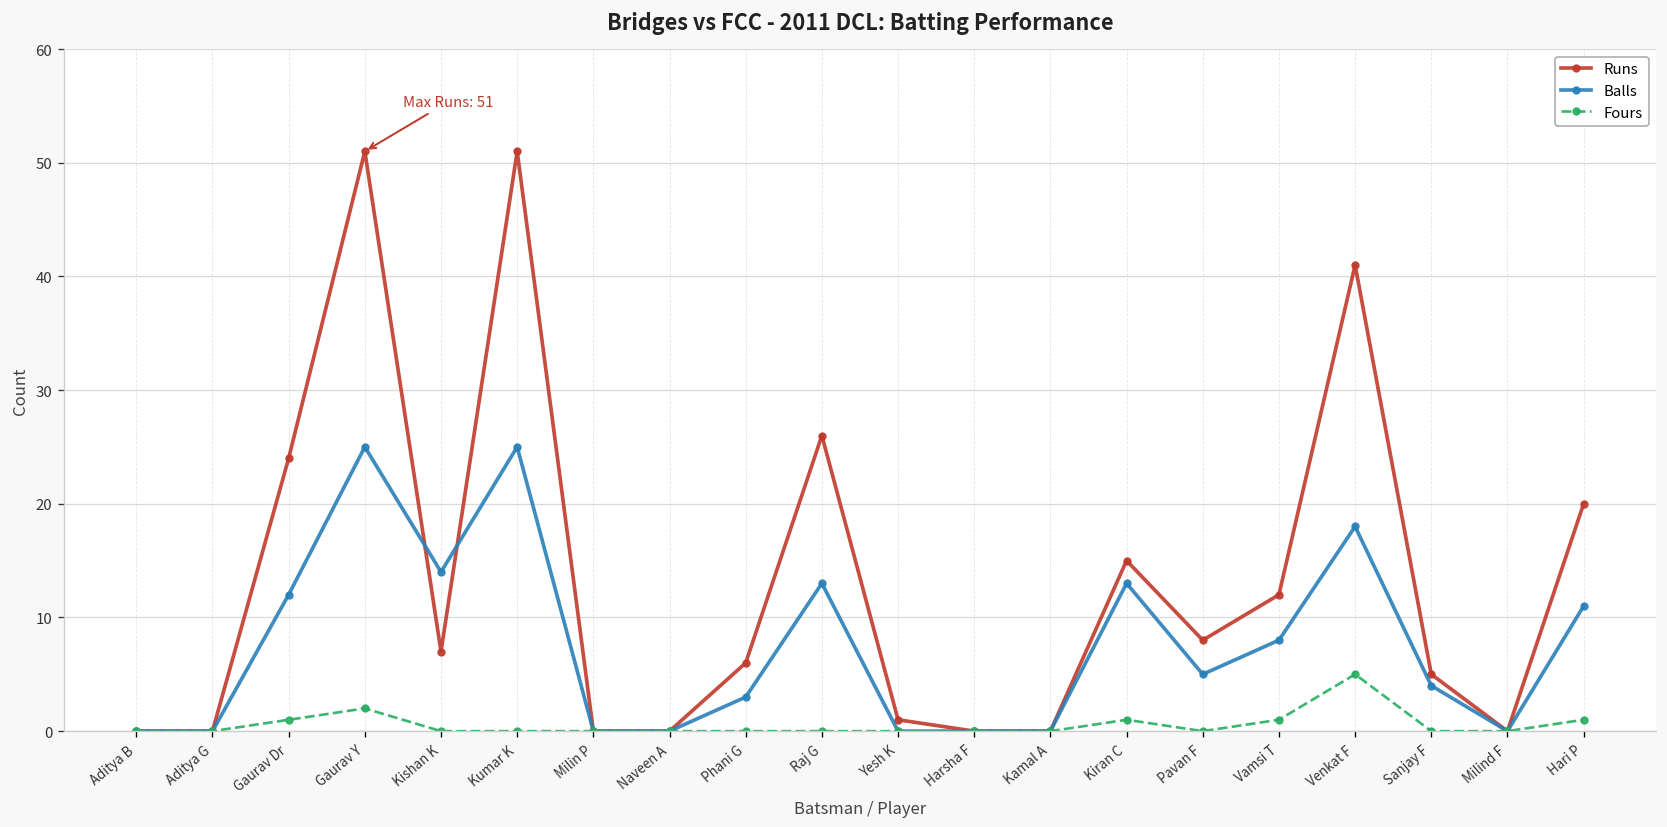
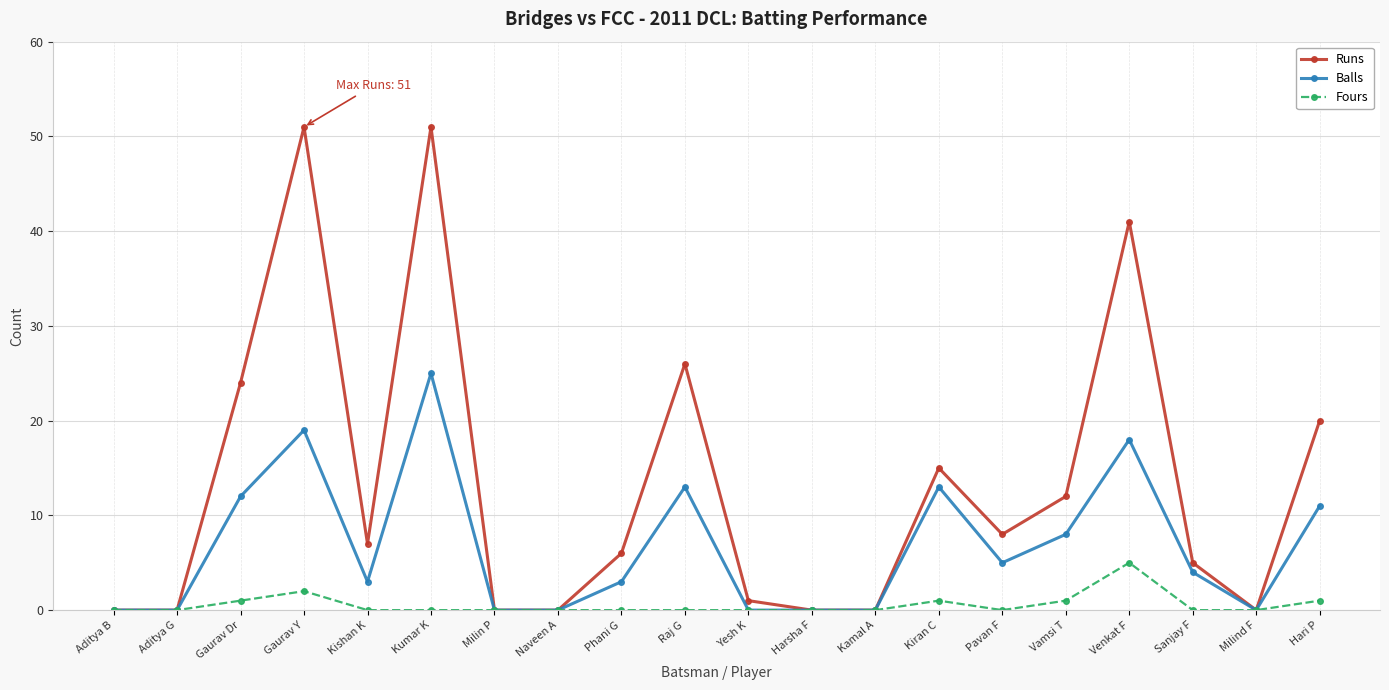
  {
    "Runs": {
      "Gaurav Y": 51
    },
    "Balls": {
      "Gaurav Dr": 12,
-     "Gaurav Y": 25,
-     "Kishan K": 14,
+     "Gaurav Y": 19,
+     "Kishan K": 3,
      "Kumar K": 25,
      "Phani G": 3,
      "Raj G": 13,
      "Kiran C": 13,
      "Pavan F": 5,
      "Vamsi T": 8,
      "Venkat F": 18,
      "Sanjay F": 4,
      "Hari P": 11
    },
    "Fours": {
      "Gaurav Dr": 1,
      "Gaurav Y": 2,
      "Kishan K": 0,
      "Kumar K": 0,
      "Phani G": 0,
      "Raj G": 0,
      "Kiran C": 1,
      "Pavan F": 0,
      "Vamsi T": 1,
      "Venkat F": 5,
      "Sanjay F": 0,
      "Hari P": 1
    }
  }
